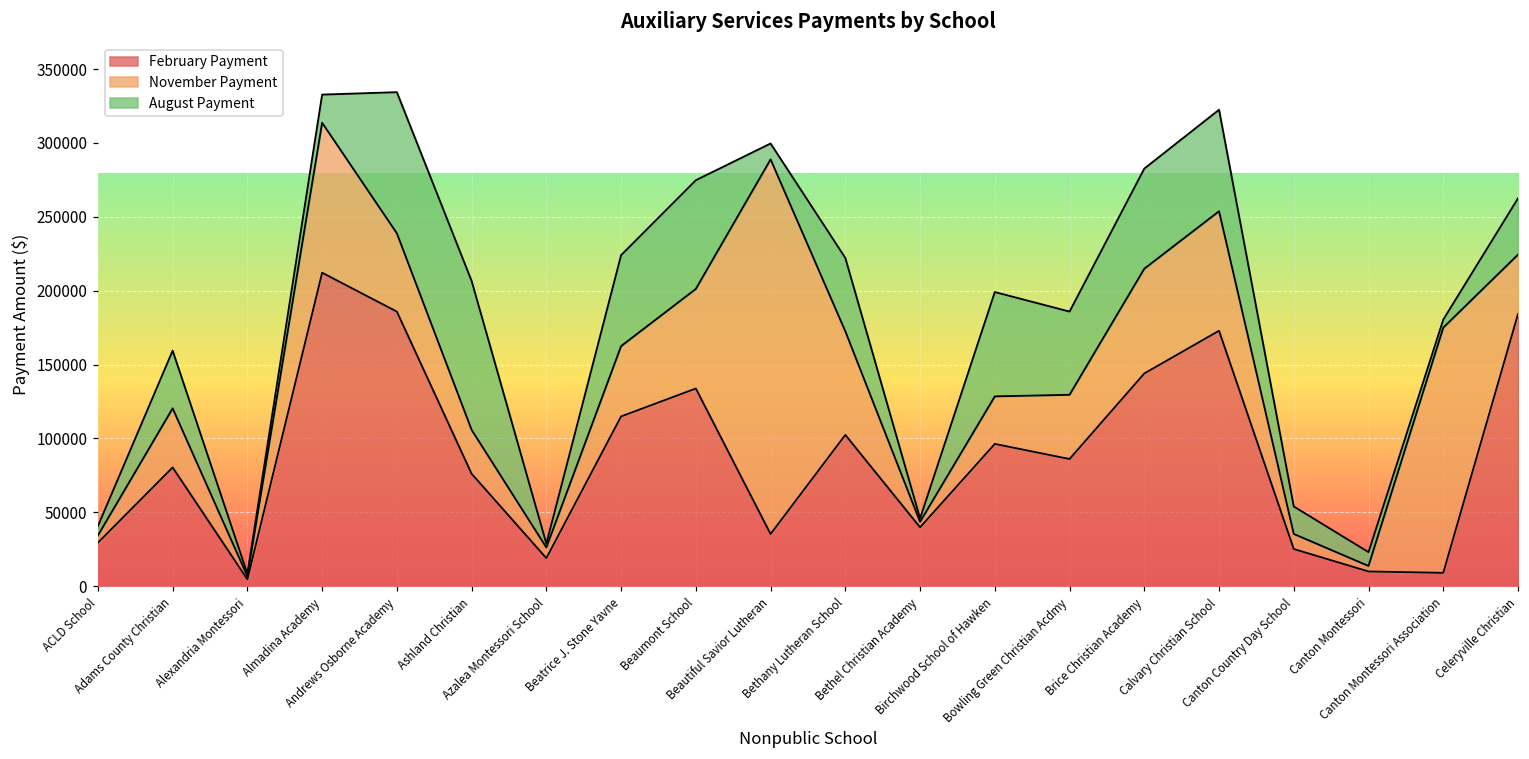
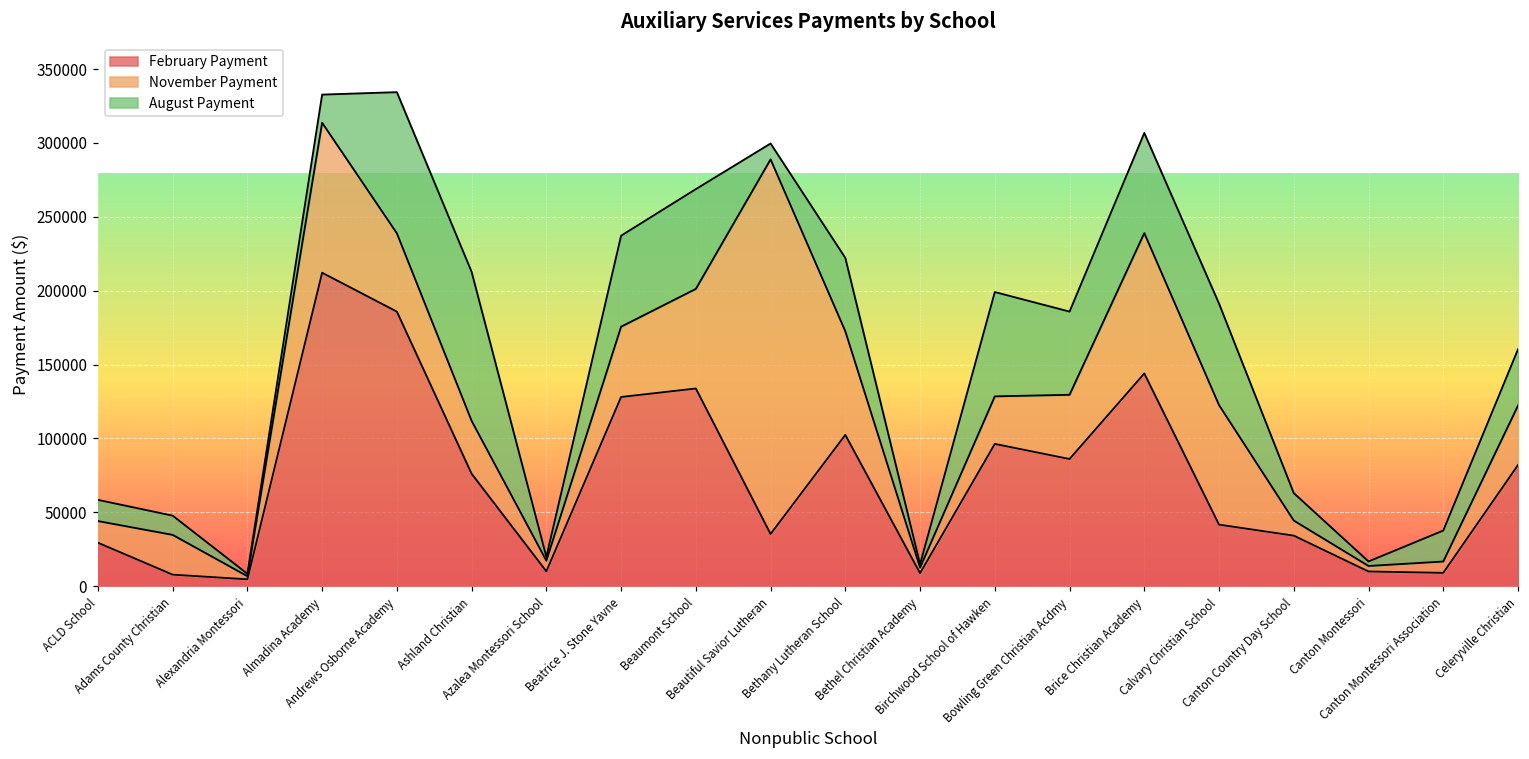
  {
    "February Payment": {
      "ACLD School": 29000,
-     "Adams County Christian": 80000,
+     "Adams County Christian": 8000,
      "Alexandria Montessori": 5000,
      "Almadina Academy": 212000,
      "Andrews Osborne Academy": 186000,
      "Ashland Christian": 76000,
-     "Azalea Montessori School": 19000,
-     "Beatrice J. Stone Yavne": 115000,
+     "Azalea Montessori School": 10000,
+     "Beatrice J. Stone Yavne": 128000,
      "Beaumont School": 134000,
      "Beautiful Savior Lutheran": 35000,
      "Bethany Lutheran School": 102000,
-     "Bethel Christian Academy": 40000,
+     "Bethel Christian Academy": 9000,
      "Birchwood School of Hawken": 96000,
      "Bowling Green Christian Acdmy": 86000,
      "Brice Christian Academy": 144000,
-     "Calvary Christian School": 173000,
-     "Canton Country Day School": 25000,
+     "Calvary Christian School": 42000,
+     "Canton Country Day School": 34000,
      "Canton Montessori": 10000,
      "Canton Montessori Association": 9000,
-     "Celeryville Christian": 184000
+     "Celeryville Christian": 82000
    },
    "November Payment": {
-     "ACLD School": 5000,
-     "Adams County Christian": 40000,
+     "ACLD School": 15000,
+     "Adams County Christian": 27000,
      "Almadina Academy": 102000,
      "Andrews Osborne Academy": 53000,
-     "Ashland Christian": 30000,
+     "Ashland Christian": 36000,
      "Azalea Montessori School": 7000,
      "Beatrice J. Stone Yavne": 48000,
      "Beaumont School": 67000,
      "Beautiful Savior Lutheran": 254000,
      "Bethany Lutheran School": 70000,
      "Bethel Christian Academy": 4000,
      "Birchwood School of Hawken": 32000,
      "Bowling Green Christian Acdmy": 43000,
-     "Brice Christian Academy": 71000,
+     "Brice Christian Academy": 95000,
      "Calvary Christian School": 81000,
      "Canton Country Day School": 10000,
      "Canton Montessori": 4000,
-     "Canton Montessori Association": 166000,
+     "Canton Montessori Association": 8000,
      "Celeryville Christian": 40000
    },
    "August Payment": {
-     "ACLD School": 6000,
-     "Adams County Christian": 39000,
+     "ACLD School": 14000,
+     "Adams County Christian": 13000,
      "Almadina Academy": 19000,
      "Andrews Osborne Academy": 96000,
      "Ashland Christian": 101000,
      "Azalea Montessori School": 3000,
      "Beatrice J. Stone Yavne": 62000,
-     "Beaumont School": 74000,
+     "Beaumont School": 68000,
      "Beautiful Savior Lutheran": 11000,
      "Bethany Lutheran School": 50000,
      "Bethel Christian Academy": 2000,
      "Birchwood School of Hawken": 71000,
      "Bowling Green Christian Acdmy": 56000,
      "Brice Christian Academy": 68000,
      "Calvary Christian School": 69000,
      "Canton Country Day School": 19000,
-     "Canton Montessori": 9000,
-     "Canton Montessori Association": 5000,
+     "Canton Montessori": 3000,
+     "Canton Montessori Association": 21000,
      "Celeryville Christian": 38000
    }
  }
